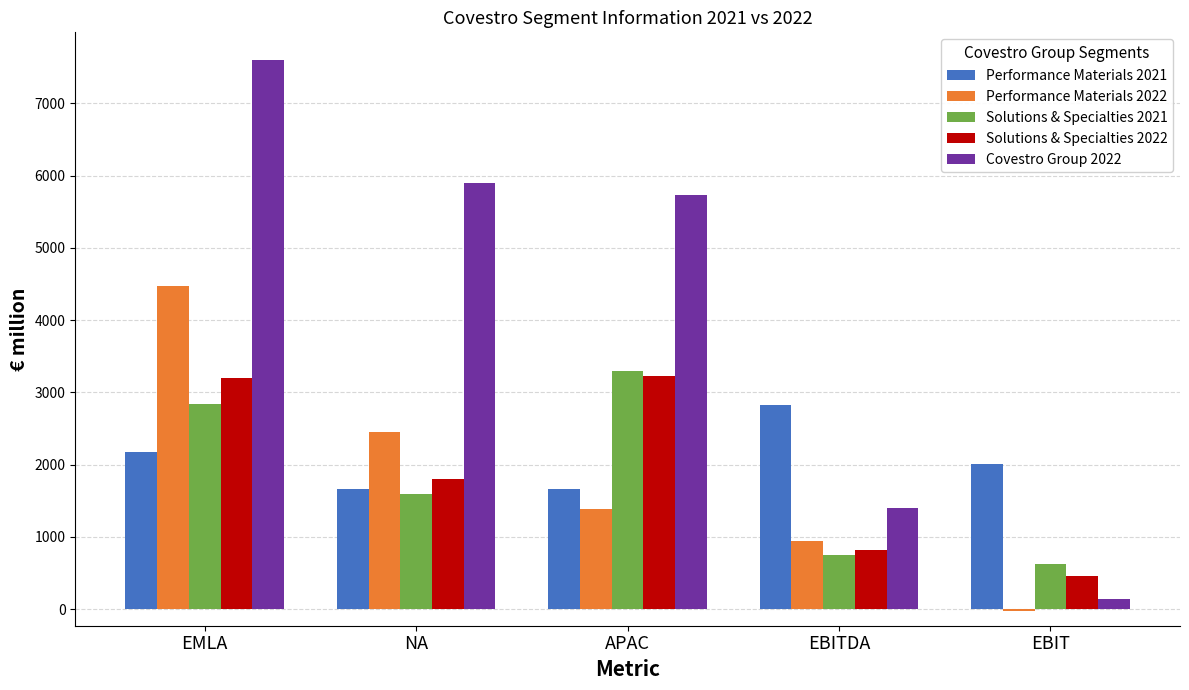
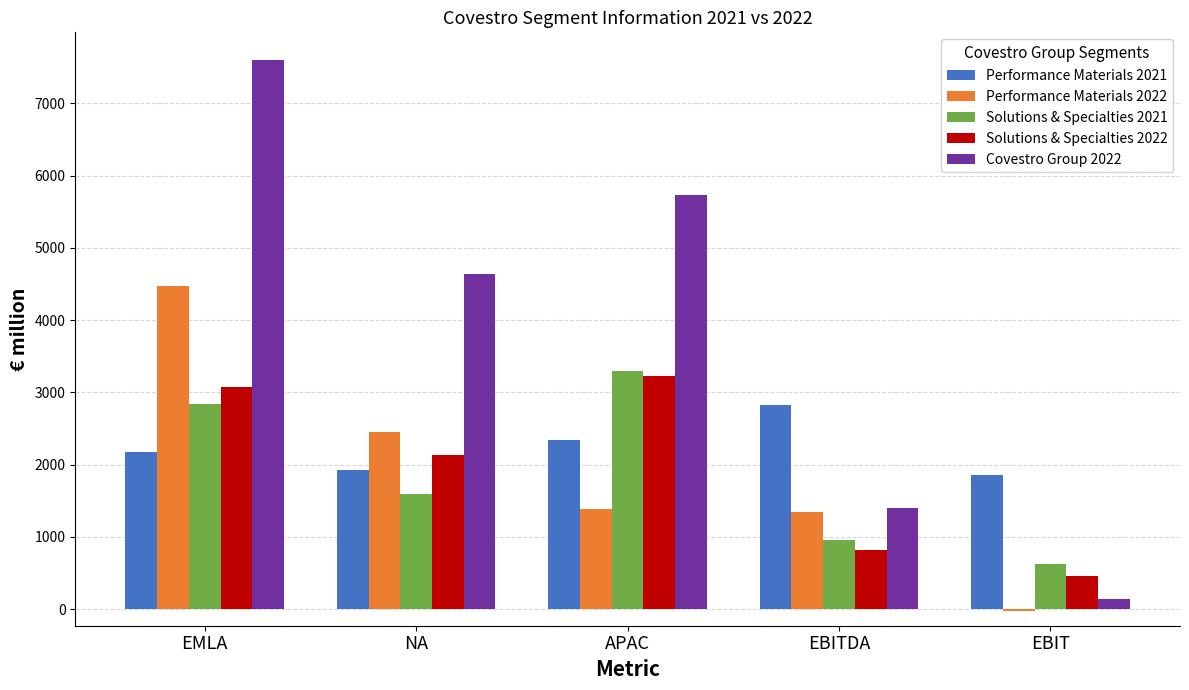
  {
    "Performance Materials 2021": {
      "EMLA": 2200,
-     "NA": 1700,
-     "APAC": 1700,
+     "NA": 1900,
+     "APAC": 2300,
      "EBITDA": 2800,
-     "EBIT": 2000
+     "EBIT": 1900
    },
    "Performance Materials 2022": {
      "EMLA": 4500,
      "NA": 2400,
      "APAC": 1400,
-     "EBITDA": 1000
+     "EBITDA": 1400
    },
    "Solutions & Specialties 2021": {
      "EMLA": 2800,
      "NA": 1600,
      "APAC": 3300,
-     "EBITDA": 800,
+     "EBITDA": 1000,
      "EBIT": 600
    },
    "Solutions & Specialties 2022": {
-     "EMLA": 3200,
-     "NA": 1800,
+     "EMLA": 3100,
+     "NA": 2100,
      "APAC": 3200,
      "EBITDA": 800,
      "EBIT": 500
    },
    "Covestro Group 2022": {
      "EMLA": 7600,
-     "NA": 5900,
+     "NA": 4600,
      "APAC": 5700,
      "EBITDA": 1400,
      "EBIT": 100
    }
  }
